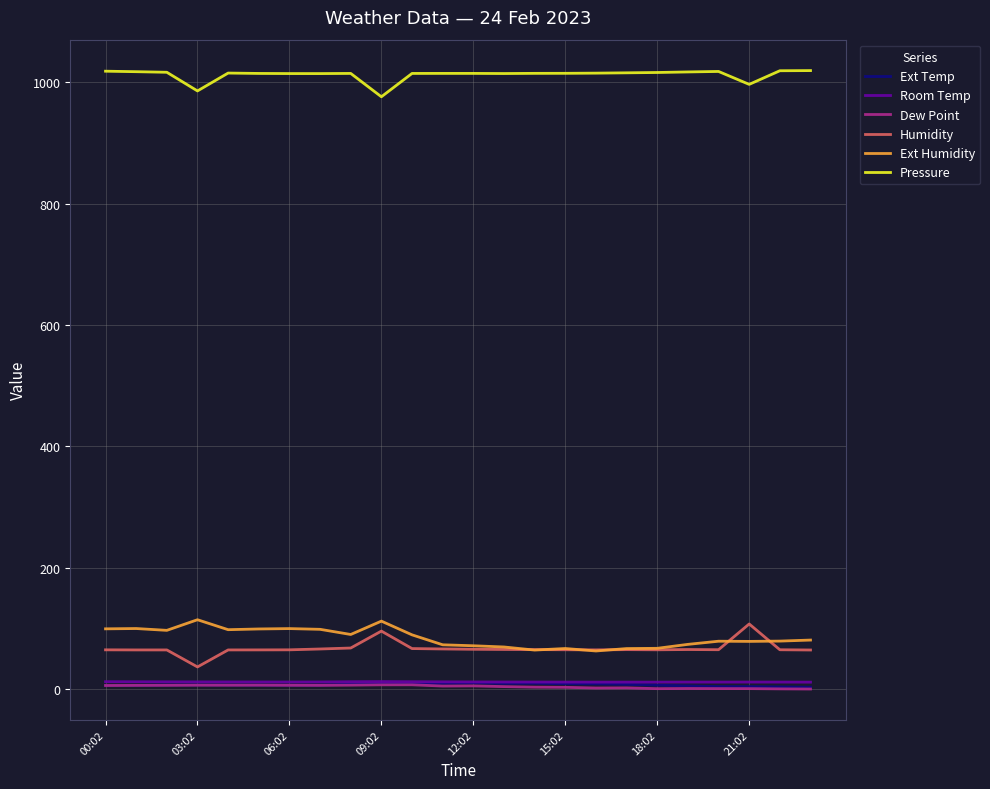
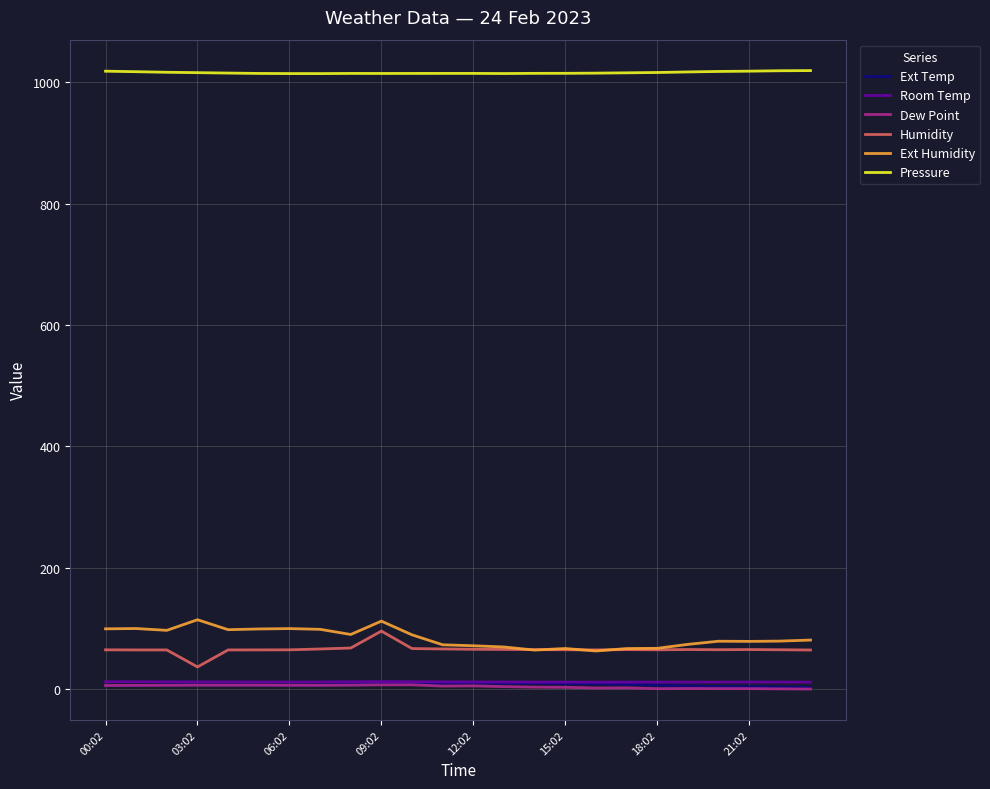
  {
    "Ext Temp": {
      "18:02": 10
    },
    "Room Temp": {
      "00:02": 10,
      "03:02": 10,
      "06:02": 10,
      "18:02": 10,
      "21:02": 10
    },
    "Dew Point": {
      "12:02": 10,
      "15:02": 0,
      "18:02": 0
    },
    "Humidity": {
      "00:02": 60,
      "03:02": 40,
      "06:02": 60,
      "09:02": 100,
      "12:02": 70,
-     "21:02": 110
+     "21:02": 70
    },
    "Ext Humidity": {
      "00:02": 100,
      "03:02": 110,
      "06:02": 100,
      "09:02": 110,
      "12:02": 70,
      "21:02": 80
    },
    "Pressure": {
      "00:02": 1020,
-     "03:02": 990,
+     "03:02": 1020,
      "06:02": 1010,
-     "09:02": 980,
+     "09:02": 1010,
      "12:02": 1010,
      "15:02": 1010,
      "18:02": 1020,
-     "21:02": 1000
+     "21:02": 1020
    }
  }
